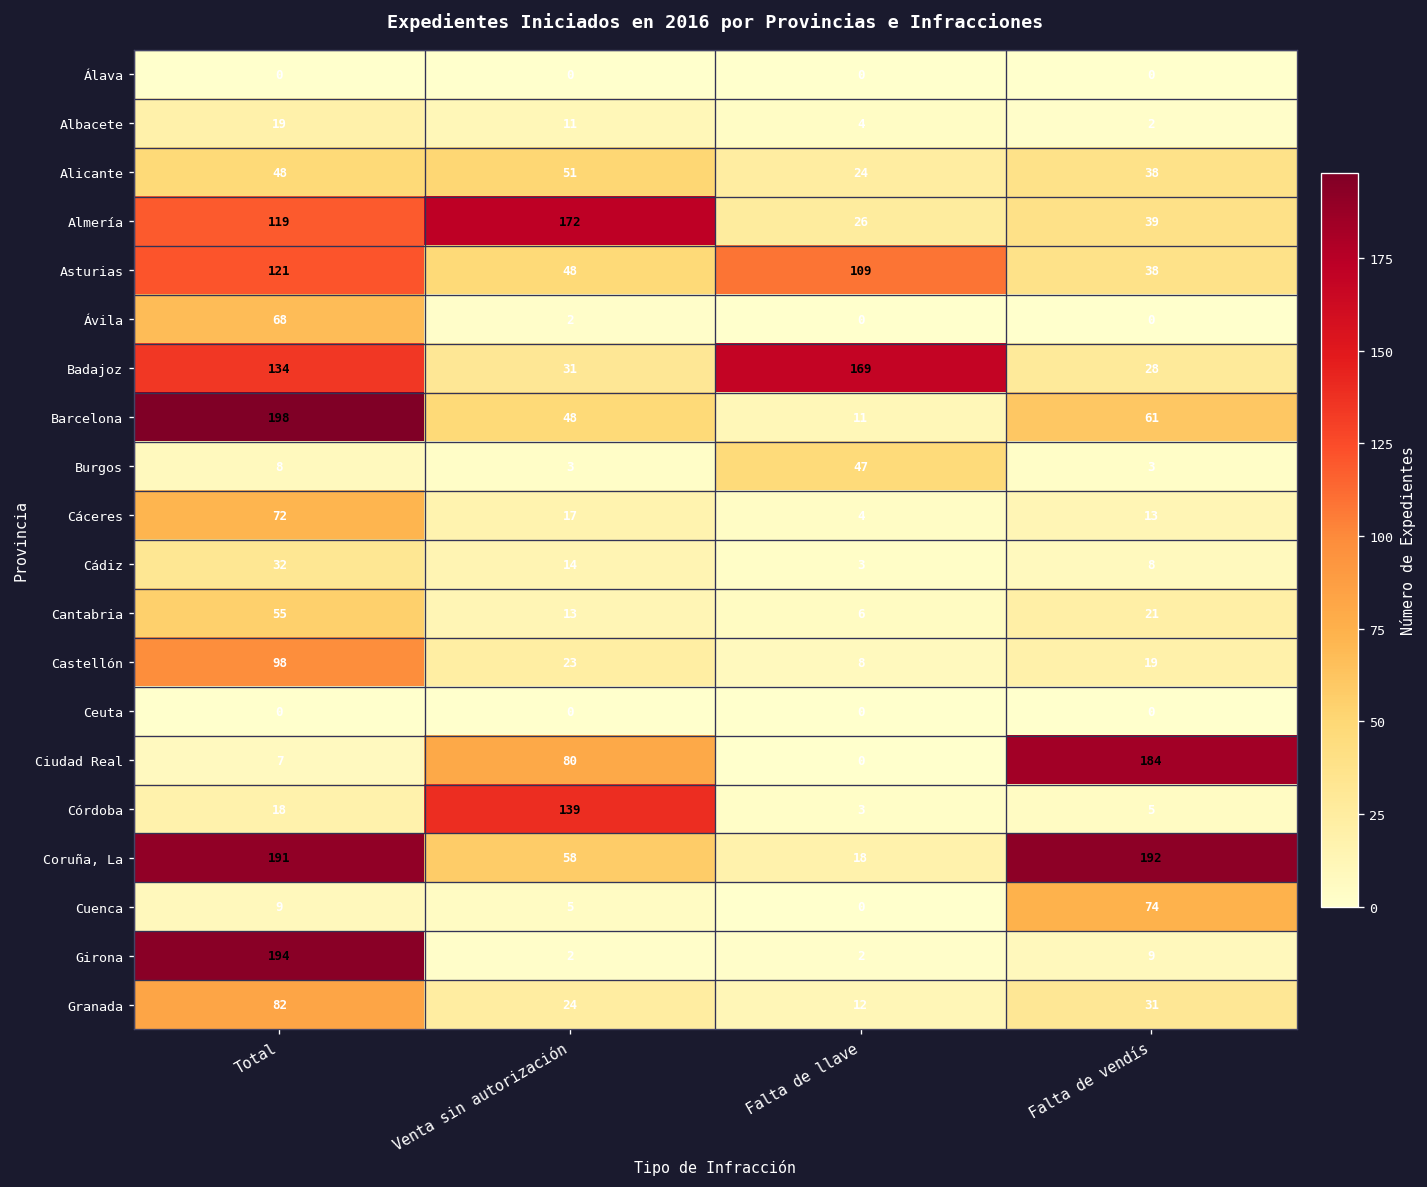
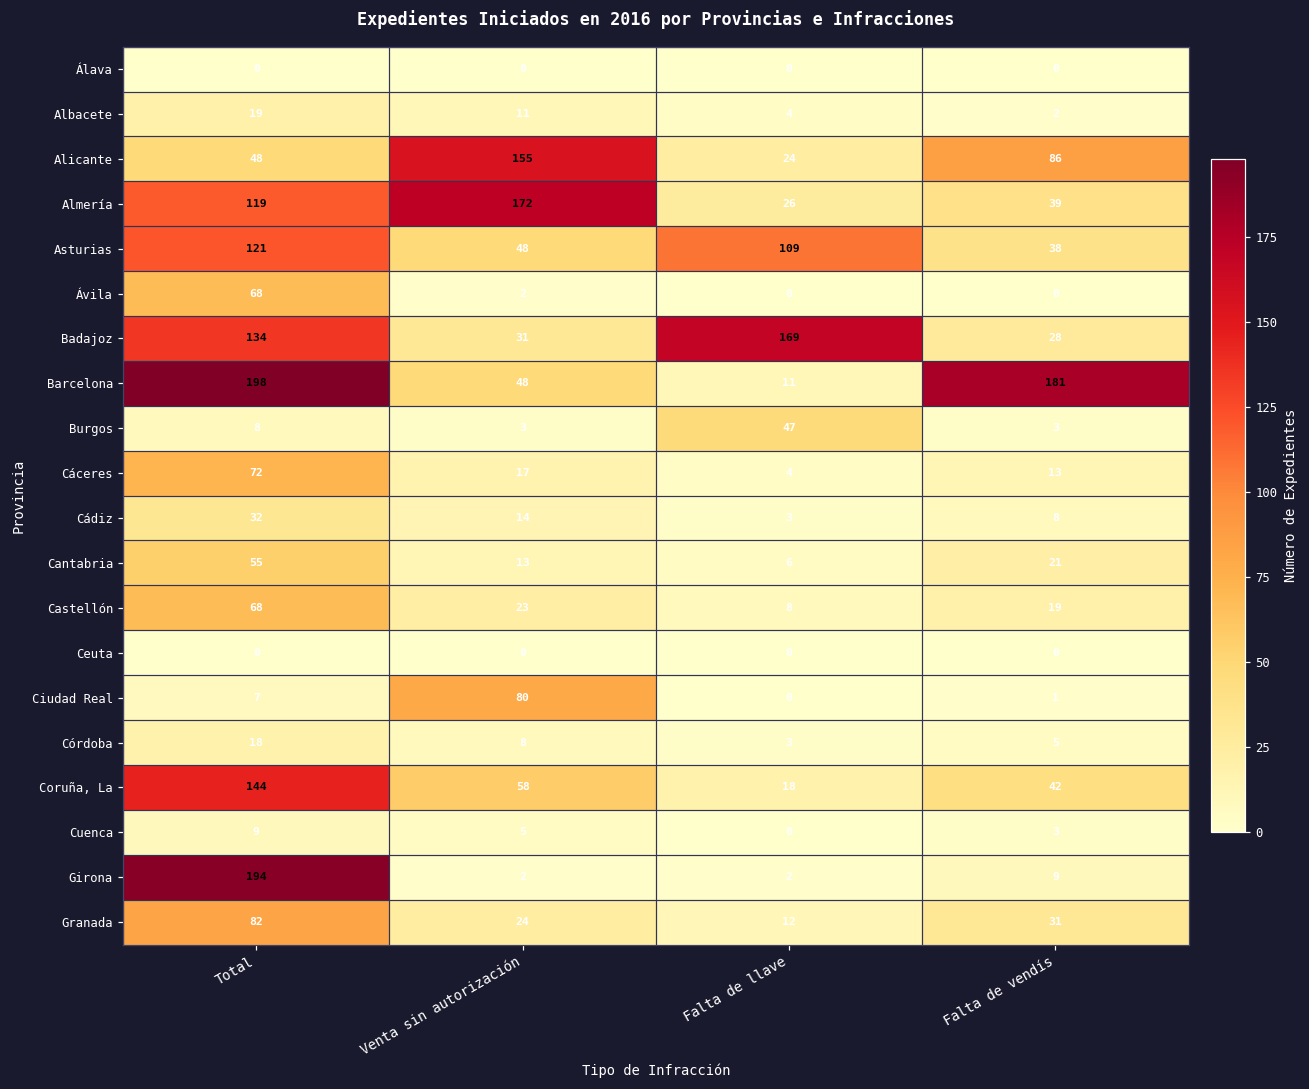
  {
    "Álava": {
      "Total": 0,
      "Venta sin autorización": 0,
      "Falta de llave": 0,
      "Falta de vendís": 0
    },
    "Albacete": {
      "Total": 19,
      "Venta sin autorización": 11,
      "Falta de llave": 4,
      "Falta de vendís": 2
    },
    "Alicante": {
      "Total": 48,
-     "Venta sin autorización": 51,
+     "Venta sin autorización": 155,
      "Falta de llave": 24,
-     "Falta de vendís": 38
+     "Falta de vendís": 86
    },
    "Almería": {
      "Total": 119,
      "Venta sin autorización": 172,
      "Falta de llave": 26,
      "Falta de vendís": 39
    },
    "Asturias": {
      "Total": 121,
      "Venta sin autorización": 48,
      "Falta de llave": 109,
      "Falta de vendís": 38
    },
    "Ávila": {
      "Total": 68,
      "Venta sin autorización": 2,
      "Falta de llave": 0,
      "Falta de vendís": 0
    },
    "Badajoz": {
      "Total": 134,
      "Venta sin autorización": 31,
      "Falta de llave": 169,
      "Falta de vendís": 28
    },
    "Barcelona": {
      "Total": 198,
      "Venta sin autorización": 48,
      "Falta de llave": 11,
-     "Falta de vendís": 61
+     "Falta de vendís": 181
    },
    "Burgos": {
      "Total": 8,
      "Venta sin autorización": 3,
      "Falta de llave": 47,
      "Falta de vendís": 3
    },
    "Cáceres": {
      "Total": 72,
      "Venta sin autorización": 17,
      "Falta de llave": 4,
      "Falta de vendís": 13
    },
    "Cádiz": {
      "Total": 32,
      "Venta sin autorización": 14,
      "Falta de llave": 3,
      "Falta de vendís": 8
    },
    "Cantabria": {
      "Total": 55,
      "Venta sin autorización": 13,
      "Falta de llave": 6,
      "Falta de vendís": 21
    },
    "Castellón": {
-     "Total": 98,
+     "Total": 68,
      "Venta sin autorización": 23,
      "Falta de llave": 8,
      "Falta de vendís": 19
    },
    "Ceuta": {
      "Total": 0,
      "Venta sin autorización": 0,
      "Falta de llave": 0,
      "Falta de vendís": 0
    },
    "Ciudad Real": {
      "Total": 7,
      "Venta sin autorización": 80,
      "Falta de llave": 0,
-     "Falta de vendís": 184
+     "Falta de vendís": 1
    },
    "Córdoba": {
      "Total": 18,
-     "Venta sin autorización": 139,
+     "Venta sin autorización": 8,
      "Falta de llave": 3,
      "Falta de vendís": 5
    },
    "Coruña, La": {
-     "Total": 191,
+     "Total": 144,
      "Venta sin autorización": 58,
      "Falta de llave": 18,
-     "Falta de vendís": 192
+     "Falta de vendís": 42
    },
    "Cuenca": {
      "Total": 9,
      "Venta sin autorización": 5,
      "Falta de llave": 0,
-     "Falta de vendís": 74
+     "Falta de vendís": 3
    },
    "Girona": {
      "Total": 194,
      "Venta sin autorización": 2,
      "Falta de llave": 2,
      "Falta de vendís": 9
    },
    "Granada": {
      "Total": 82,
      "Venta sin autorización": 24,
      "Falta de llave": 12,
      "Falta de vendís": 31
    }
  }
